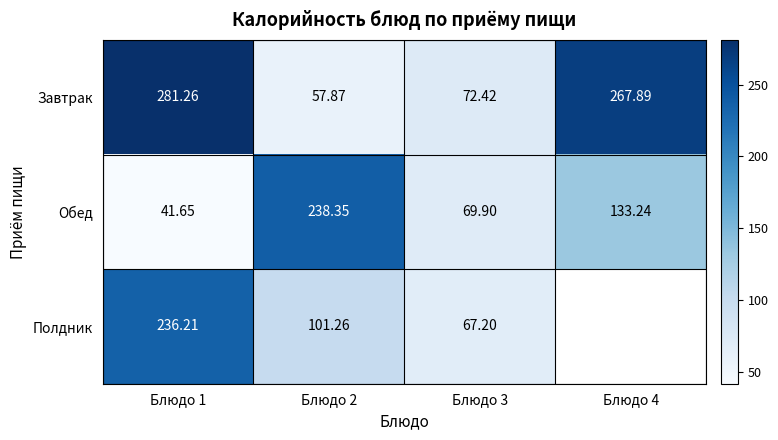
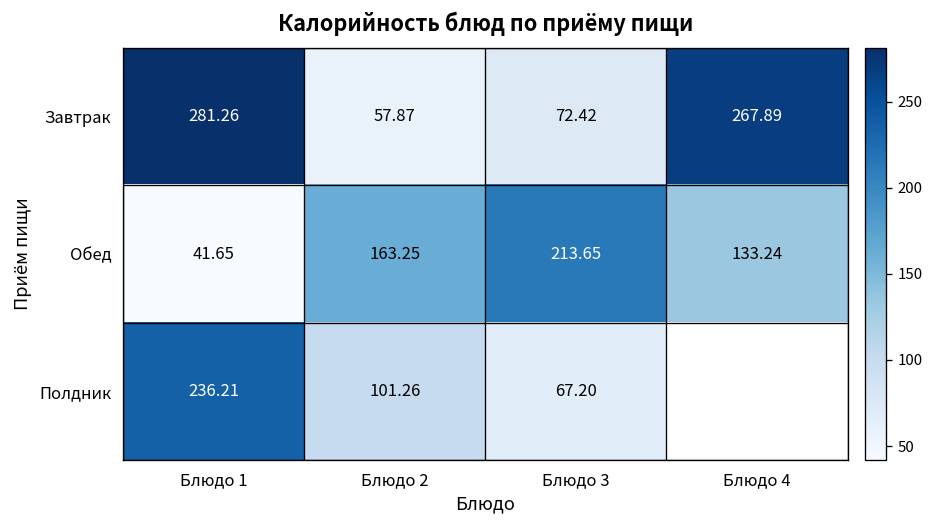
  {
    "Завтрак": {
      "Блюдо 1": 281.26,
      "Блюдо 2": 57.87,
      "Блюдо 3": 72.42,
      "Блюдо 4": 267.89
    },
    "Обед": {
      "Блюдо 1": 41.65,
-     "Блюдо 2": 238.35,
-     "Блюдо 3": 69.90,
+     "Блюдо 2": 163.25,
+     "Блюдо 3": 213.65,
      "Блюдо 4": 133.24
    },
    "Полдник": {
      "Блюдо 1": 236.21,
      "Блюдо 2": 101.26,
      "Блюдо 3": 67.20
    }
  }
